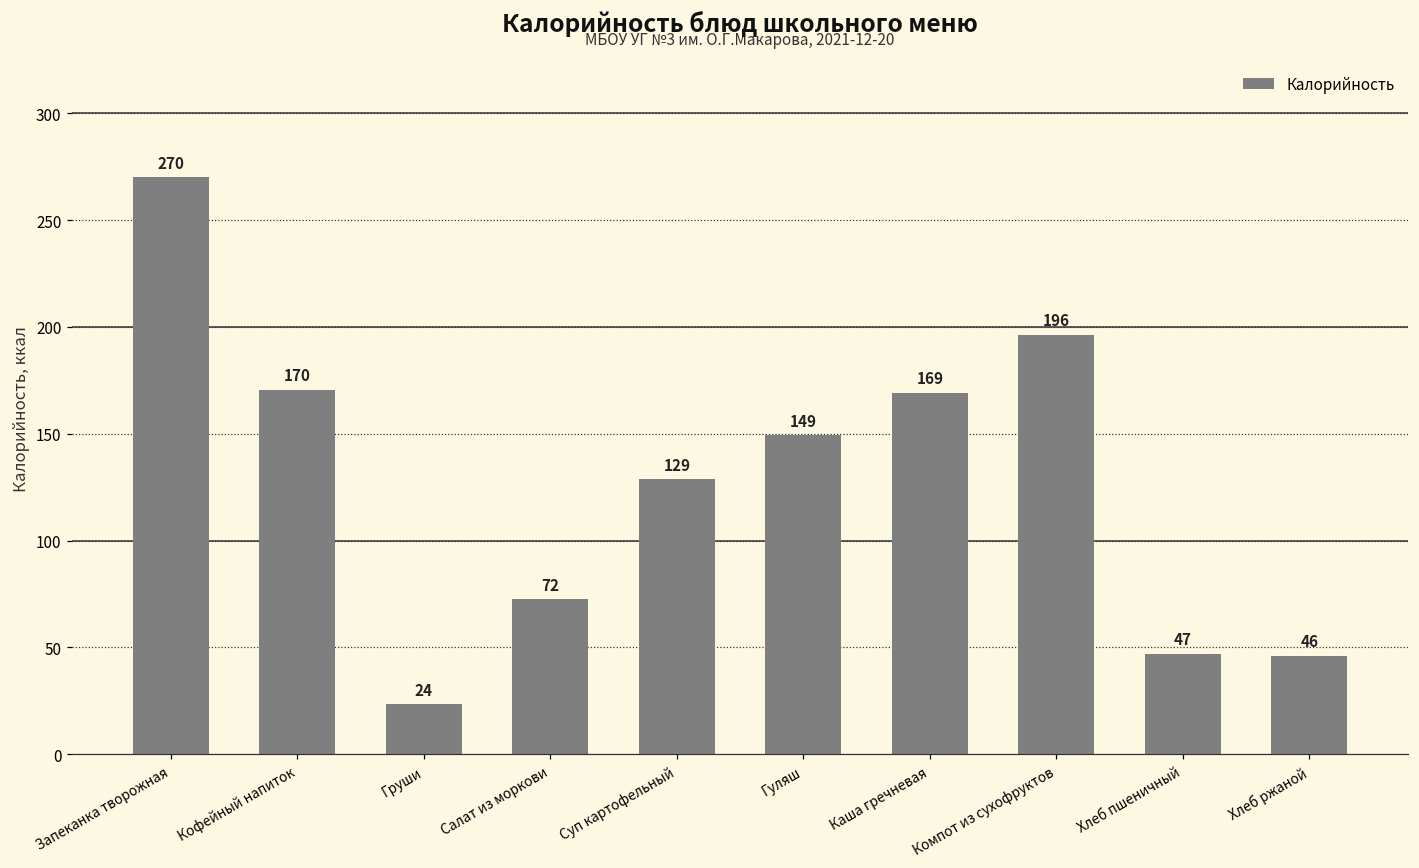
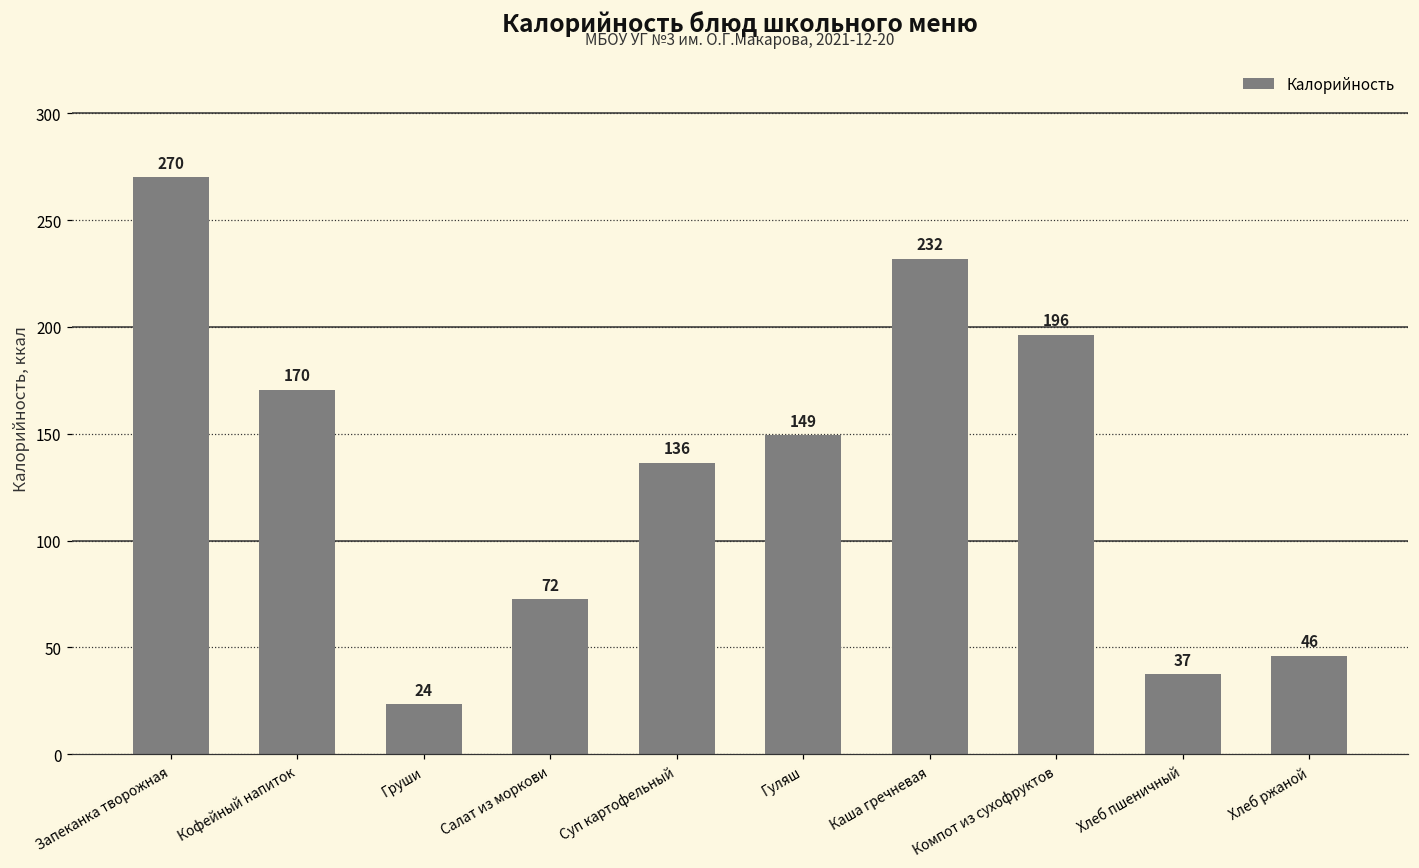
  {
    "Запеканка творожная": 270,
    "Кофейный напиток": 170,
    "Груши": 24,
    "Салат из моркови": 72,
-   "Суп картофельный": 129,
+   "Суп картофельный": 136,
    "Гуляш": 149,
-   "Каша гречневая": 169,
+   "Каша гречневая": 232,
    "Компот из сухофруктов": 196,
-   "Хлеб пшеничный": 47,
+   "Хлеб пшеничный": 37,
    "Хлеб ржаной": 46
  }
